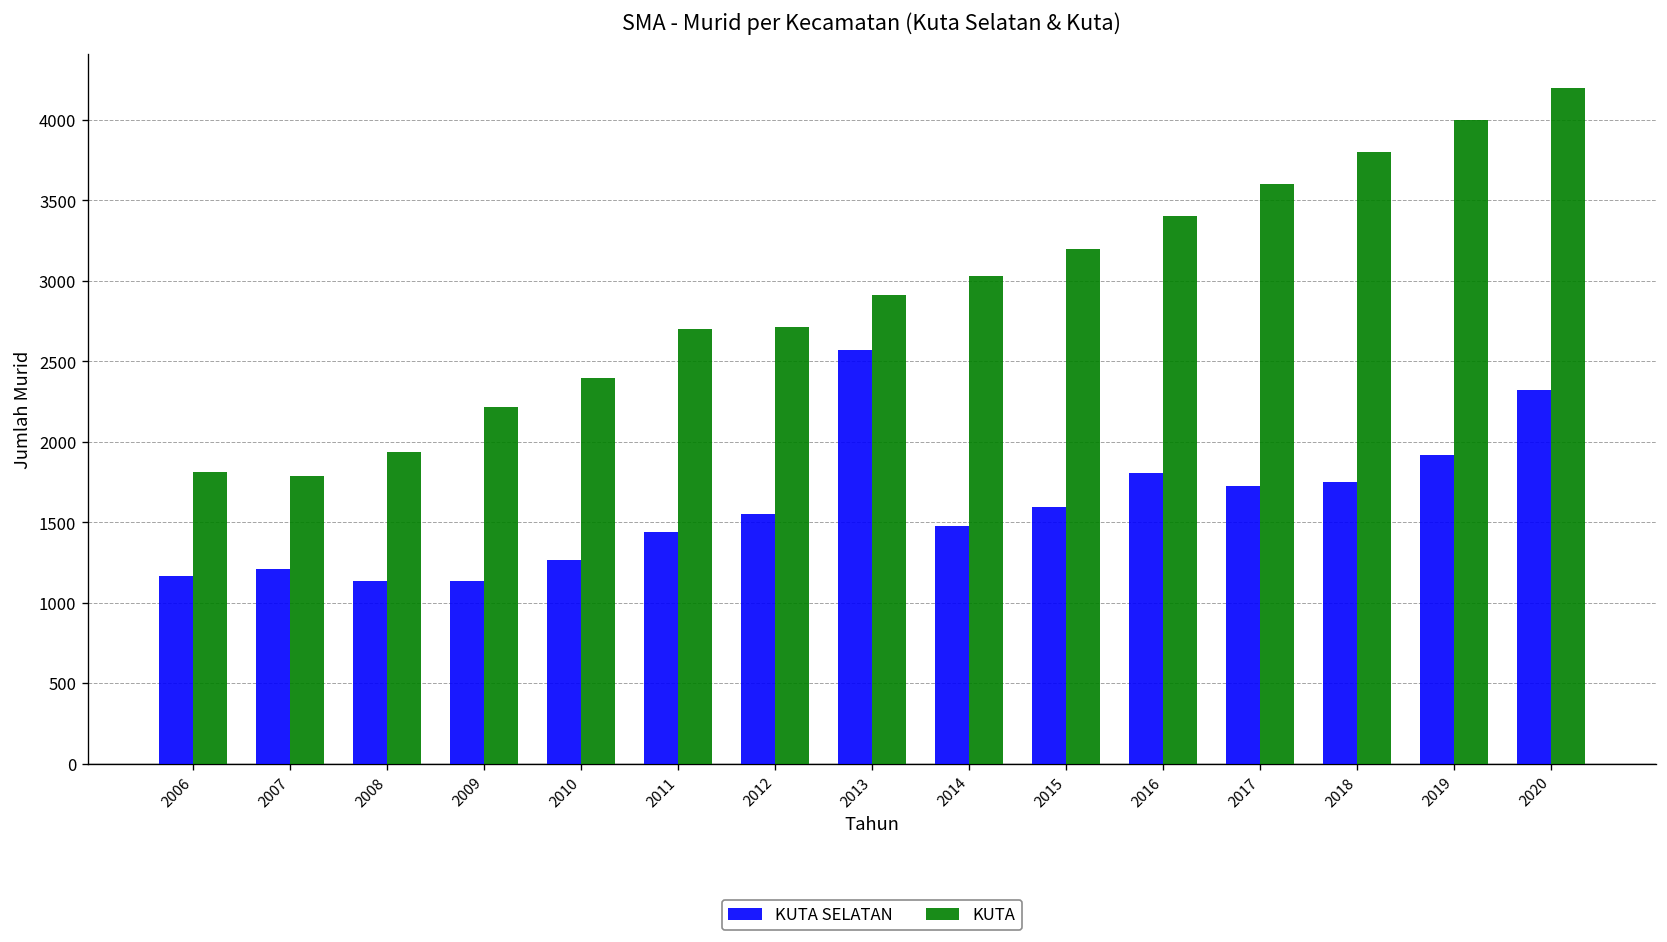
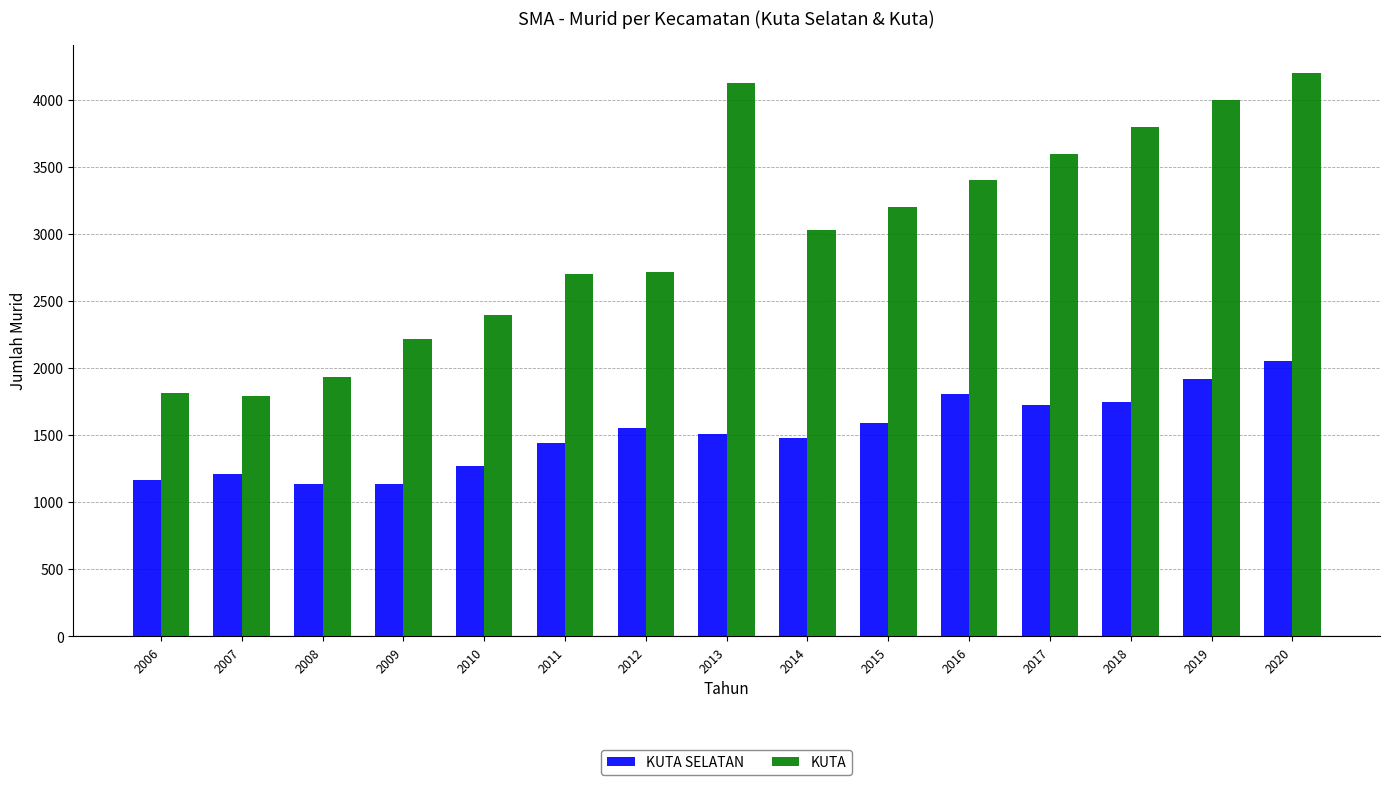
  {
    "KUTA SELATAN": {
      "2006": 1170,
      "2007": 1210,
      "2008": 1140,
      "2009": 1130,
      "2010": 1270,
      "2011": 1440,
      "2012": 1550,
-     "2013": 2570,
+     "2013": 1510,
      "2014": 1480,
      "2015": 1590,
      "2016": 1810,
      "2017": 1720,
      "2018": 1750,
      "2019": 1920,
-     "2020": 2320
+     "2020": 2050
    },
    "KUTA": {
      "2006": 1810,
      "2007": 1790,
      "2008": 1940,
      "2009": 2220,
      "2010": 2400,
      "2011": 2700,
      "2012": 2720,
-     "2013": 2920,
+     "2013": 4130,
      "2014": 3030,
      "2015": 3200,
      "2016": 3400,
      "2017": 3600,
      "2018": 3800,
      "2019": 4000,
      "2020": 4200
    }
  }
